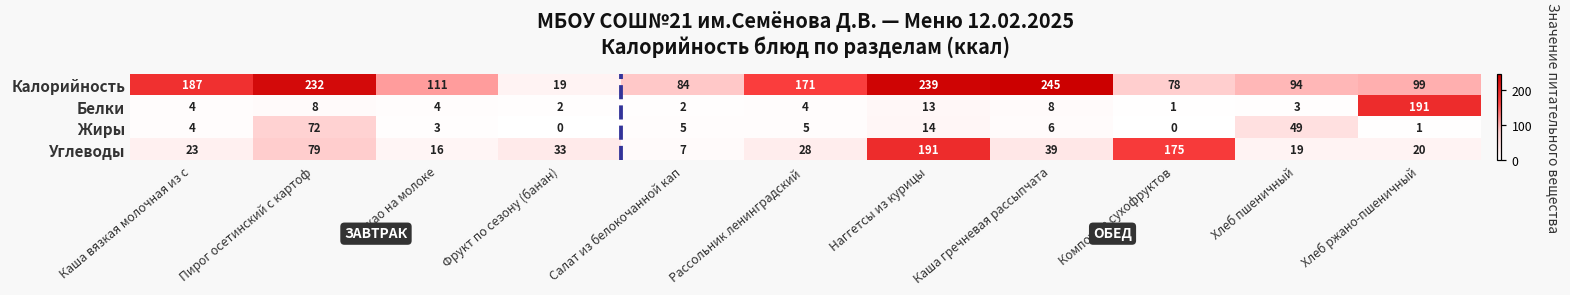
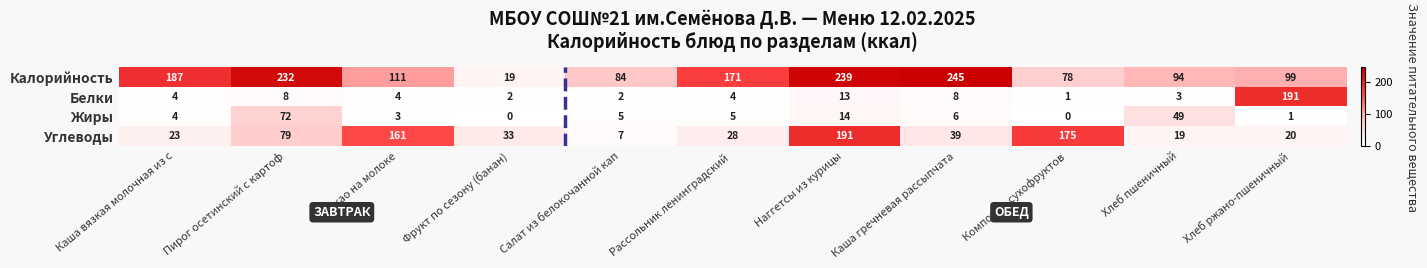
  {
    "Калорийность": {
      "Каша вязкая молочная из с": 187,
      "Пирог осетинский с картоф": 232,
      "Какао на молоке": 111,
      "Фрукт по сезону (банан)": 19,
      "Салат из белокочанной кап": 84,
      "Рассольник ленинградский": 171,
      "Наггетсы из курицы": 239,
      "Каша гречневая рассыпчата": 245,
      "Компот из сухофруктов": 78,
      "Хлеб пшеничный": 94,
      "Хлеб ржано-пшеничный": 99
    },
    "Белки": {
      "Каша вязкая молочная из с": 4,
      "Пирог осетинский с картоф": 8,
      "Какао на молоке": 4,
      "Фрукт по сезону (банан)": 2,
      "Салат из белокочанной кап": 2,
      "Рассольник ленинградский": 4,
      "Наггетсы из курицы": 13,
      "Каша гречневая рассыпчата": 8,
      "Компот из сухофруктов": 1,
      "Хлеб пшеничный": 3,
      "Хлеб ржано-пшеничный": 191
    },
    "Жиры": {
      "Каша вязкая молочная из с": 4,
      "Пирог осетинский с картоф": 72,
      "Какао на молоке": 3,
      "Фрукт по сезону (банан)": 0,
      "Салат из белокочанной кап": 5,
      "Рассольник ленинградский": 5,
      "Наггетсы из курицы": 14,
      "Каша гречневая рассыпчата": 6,
      "Компот из сухофруктов": 0,
      "Хлеб пшеничный": 49,
      "Хлеб ржано-пшеничный": 1
    },
    "Углеводы": {
      "Каша вязкая молочная из с": 23,
      "Пирог осетинский с картоф": 79,
-     "Какао на молоке": 16,
+     "Какао на молоке": 161,
      "Фрукт по сезону (банан)": 33,
      "Салат из белокочанной кап": 7,
      "Рассольник ленинградский": 28,
      "Наггетсы из курицы": 191,
      "Каша гречневая рассыпчата": 39,
      "Компот из сухофруктов": 175,
      "Хлеб пшеничный": 19,
      "Хлеб ржано-пшеничный": 20
    }
  }
